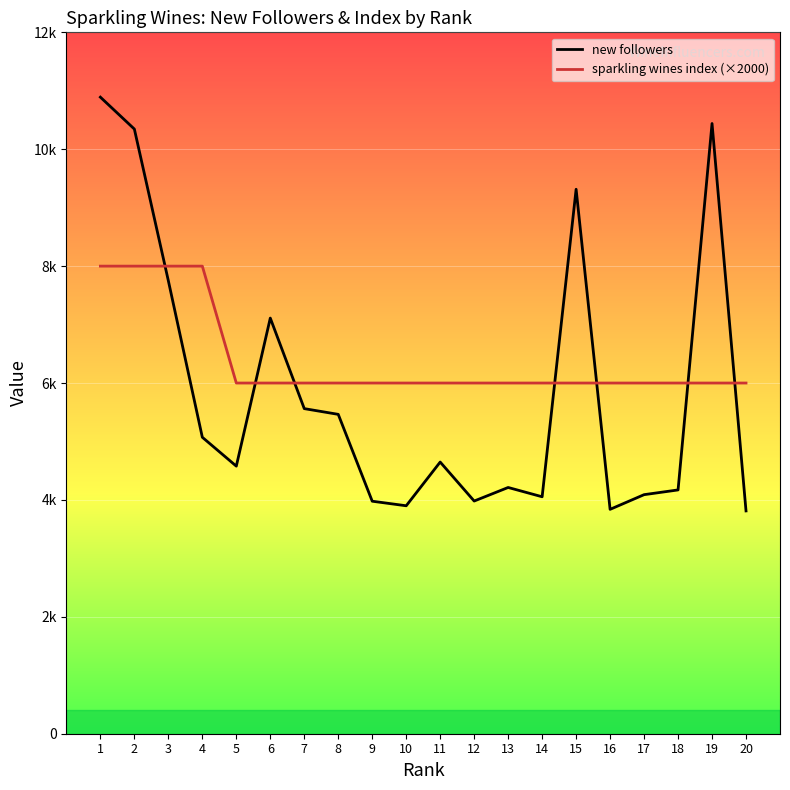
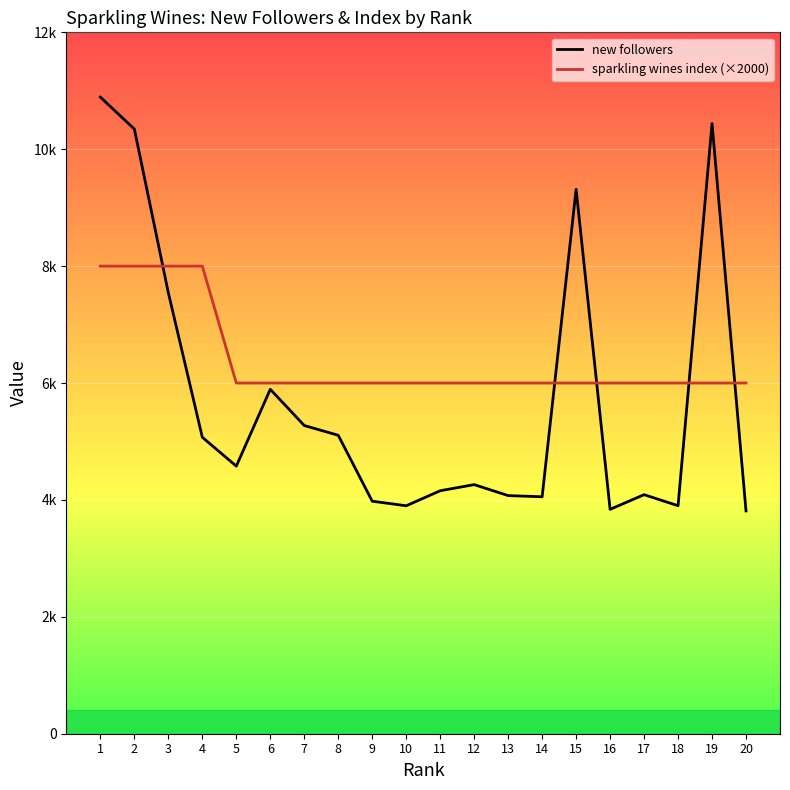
  {
    "new followers": {
      "1": 10900,
      "2": 10300,
-     "3": 7800,
+     "3": 7500,
      "4": 5100,
      "5": 4600,
-     "6": 7100,
-     "7": 5600,
-     "8": 5500,
+     "6": 5900,
+     "7": 5300,
+     "8": 5100,
      "9": 4000,
      "10": 3900,
-     "11": 4600,
-     "12": 4000,
-     "13": 4200,
+     "11": 4200,
+     "12": 4300,
+     "13": 4100,
      "14": 4100,
      "15": 9300,
      "16": 3800,
      "17": 4100,
-     "18": 4200,
+     "18": 3900,
      "19": 10400,
      "20": 3800
    },
    "sparkling wines index (×2000)": {
      "1": 8000,
      "2": 8000,
      "3": 8000,
      "4": 8000,
      "5": 6000,
      "6": 6000,
      "7": 6000,
      "8": 6000,
      "9": 6000,
      "10": 6000,
      "11": 6000,
      "12": 6000,
      "13": 6000,
      "14": 6000,
      "15": 6000,
      "16": 6000,
      "17": 6000,
      "18": 6000,
      "19": 6000,
      "20": 6000
    }
  }
